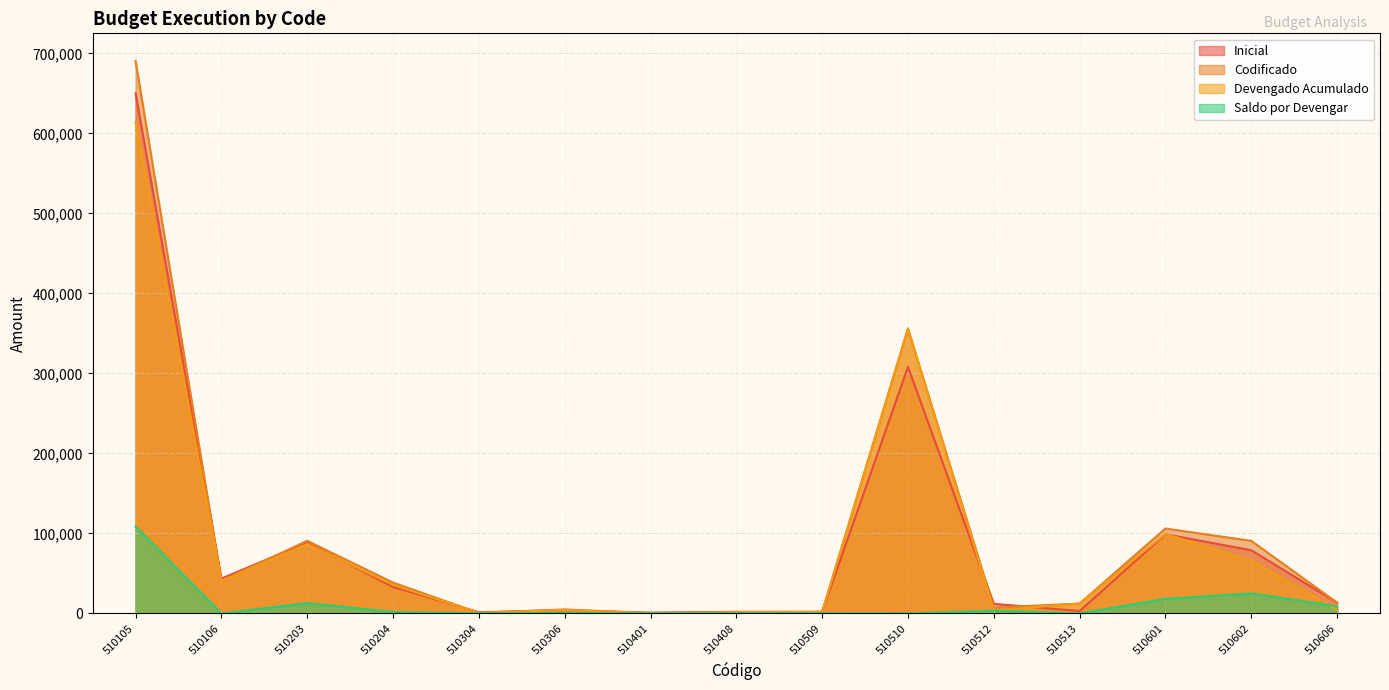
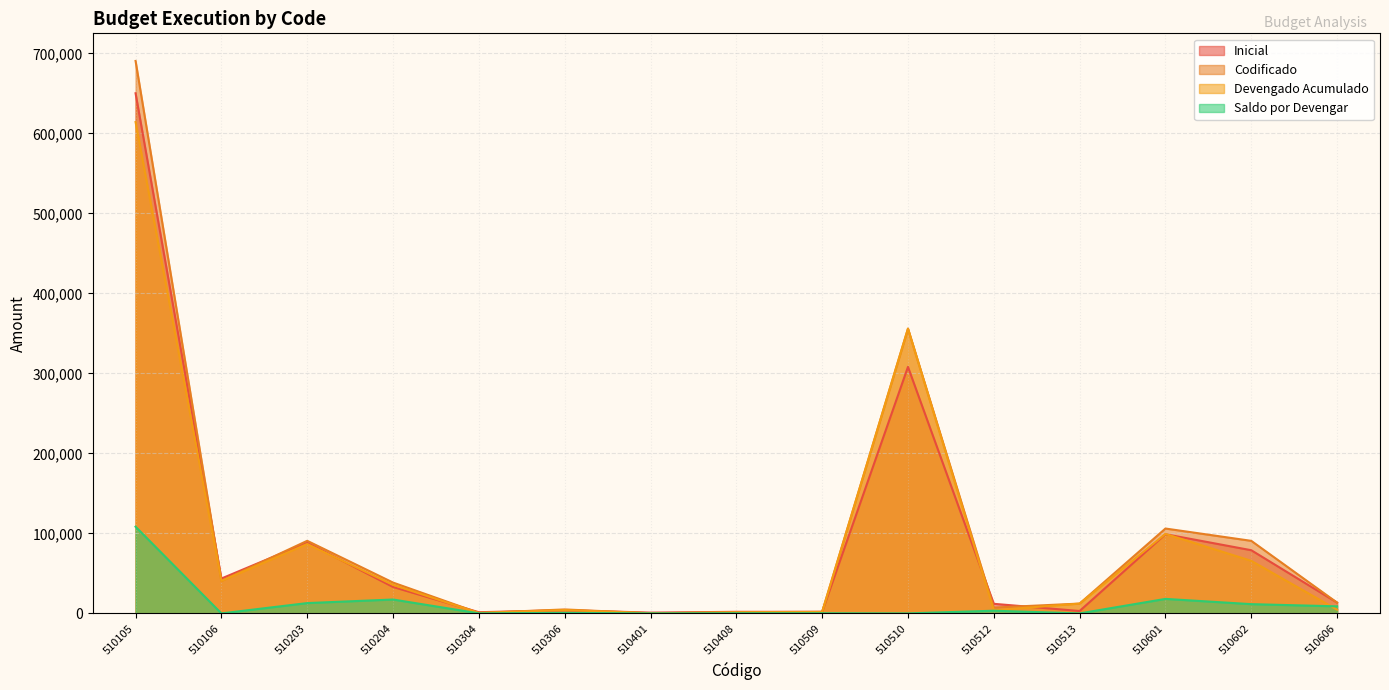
  {
    "Saldo por Devengar": {
      "510105": "110,000",
      "510106": "0",
      "510203": "10,000",
-     "510204": "0",
+     "510204": "20,000",
      "510306": "0",
      "510510": "0",
      "510601": "20,000",
-     "510602": "20,000",
+     "510602": "10,000",
      "510606": "10,000"
    }
  }
